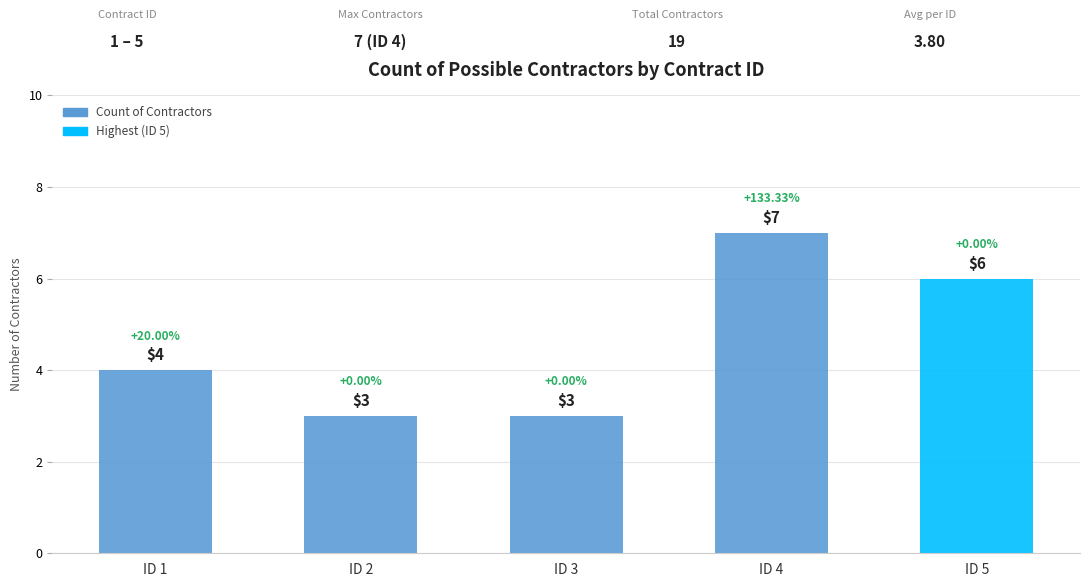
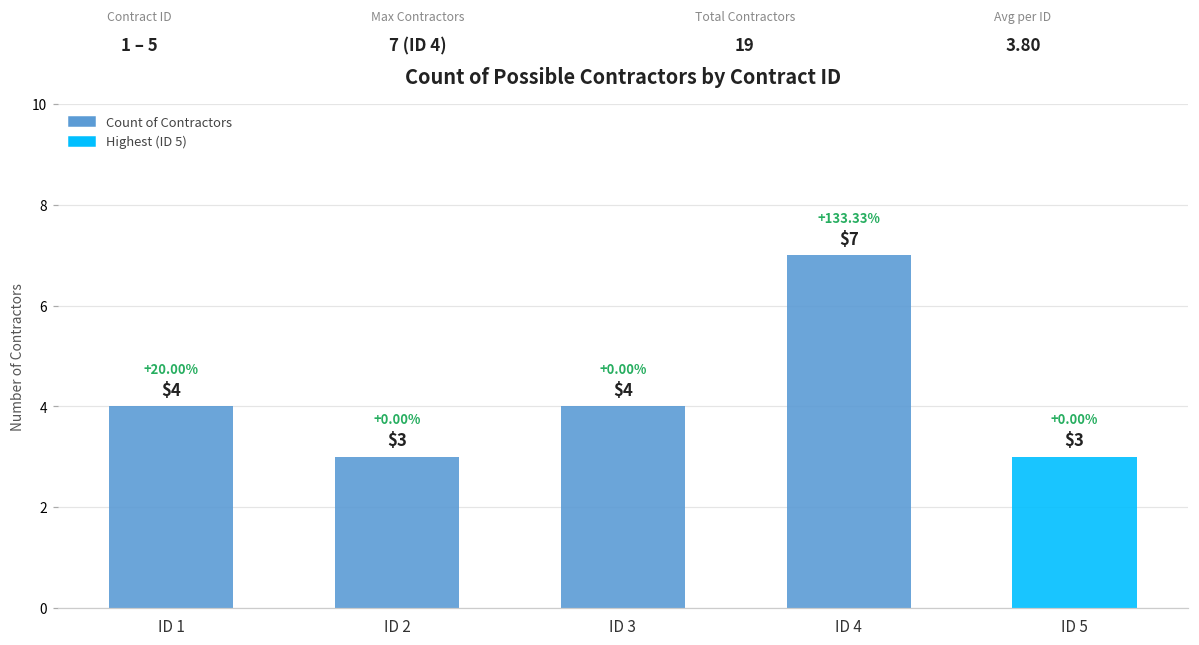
  {
    "ID 1": "$4",
    "ID 2": "$3",
-   "ID 3": "$3",
+   "ID 3": "$4",
    "ID 4": "$7",
-   "ID 5": "$6"
+   "ID 5": "$3"
  }
